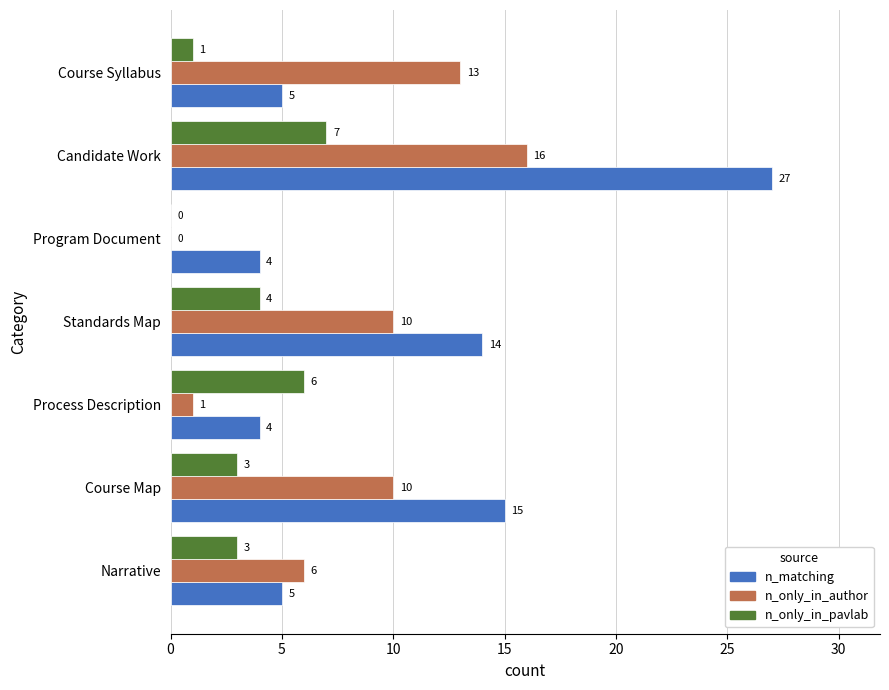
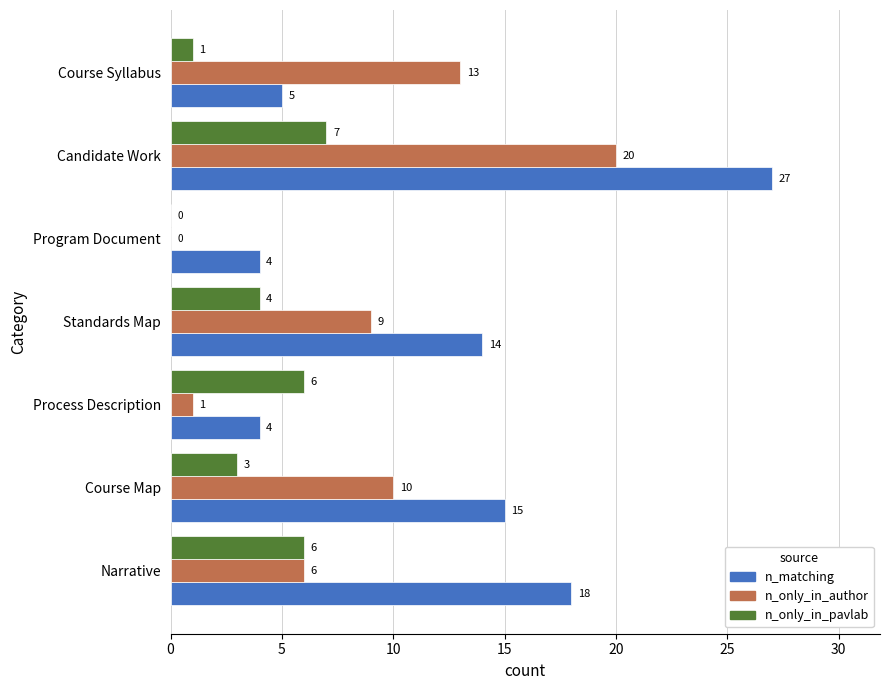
  {
    "n_matching": {
      "Course Syllabus": 5,
      "Candidate Work": 27,
      "Program Document": 4,
      "Standards Map": 14,
      "Process Description": 4,
      "Course Map": 15,
-     "Narrative": 5
+     "Narrative": 18
    },
    "n_only_in_author": {
      "Course Syllabus": 13,
-     "Candidate Work": 16,
+     "Candidate Work": 20,
      "Program Document": 0,
-     "Standards Map": 10,
+     "Standards Map": 9,
      "Process Description": 1,
      "Course Map": 10,
      "Narrative": 6
    },
    "n_only_in_pavlab": {
      "Course Syllabus": 1,
      "Candidate Work": 7,
      "Program Document": 0,
      "Standards Map": 4,
      "Process Description": 6,
      "Course Map": 3,
-     "Narrative": 3
+     "Narrative": 6
    }
  }
